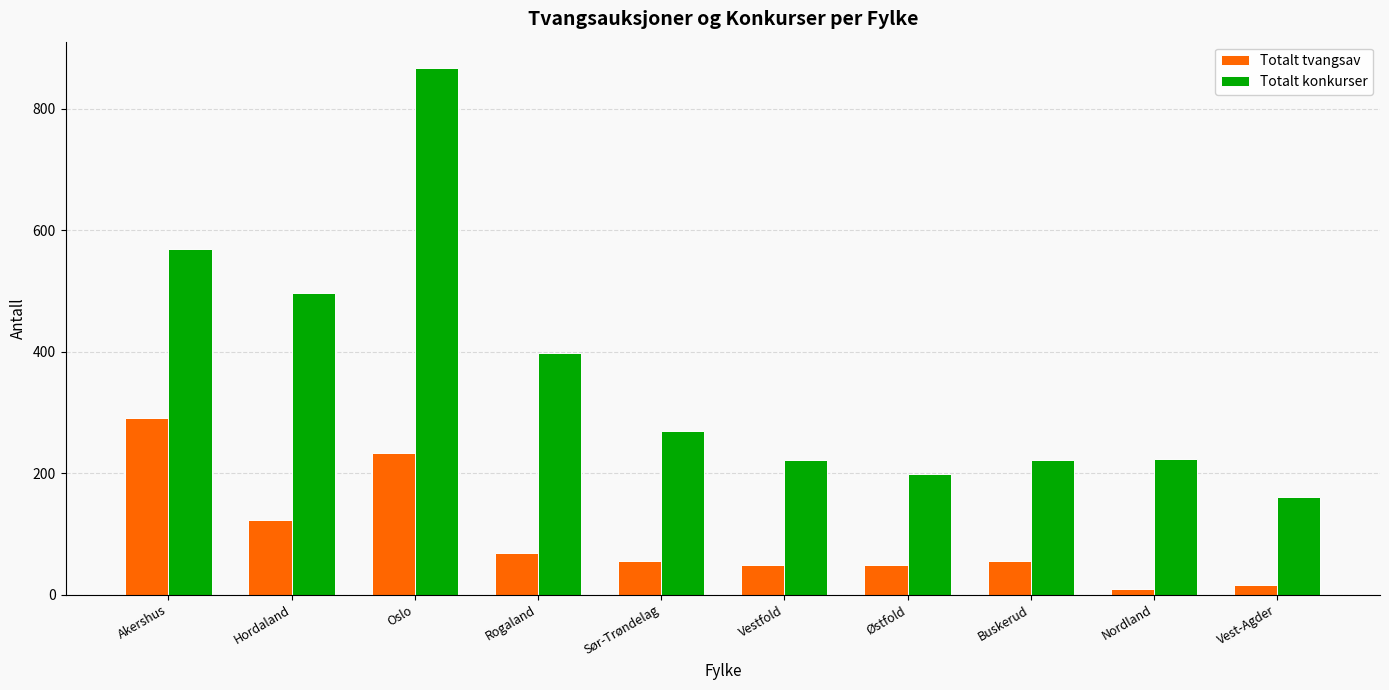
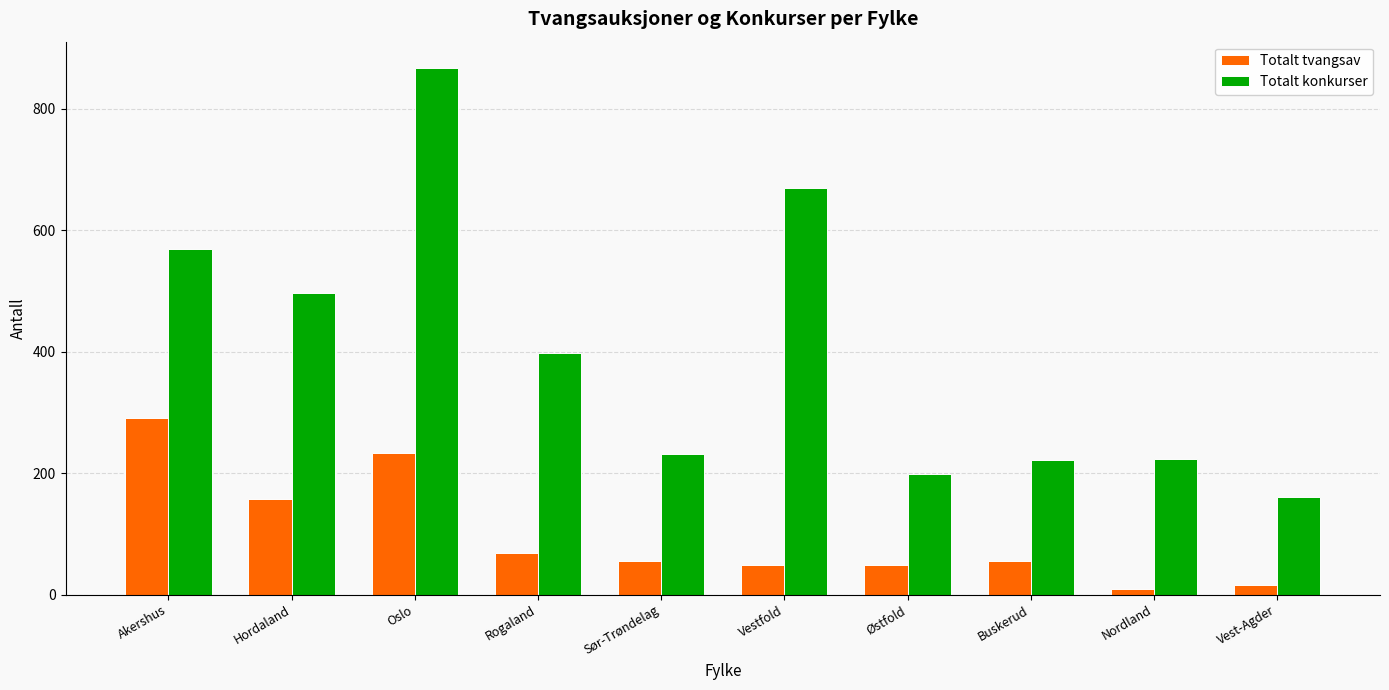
  {
    "Totalt tvangsav": {
      "Akershus": 290,
-     "Hordaland": 120,
+     "Hordaland": 160,
      "Oslo": 230,
      "Rogaland": 70,
      "Sør-Trøndelag": 60,
      "Vestfold": 50,
      "Østfold": 50,
      "Buskerud": 60,
      "Nordland": 10,
      "Vest-Agder": 20
    },
    "Totalt konkurser": {
      "Akershus": 570,
      "Hordaland": 500,
      "Oslo": 870,
      "Rogaland": 400,
-     "Sør-Trøndelag": 270,
-     "Vestfold": 220,
+     "Sør-Trøndelag": 230,
+     "Vestfold": 670,
      "Østfold": 200,
      "Buskerud": 220,
      "Nordland": 220,
      "Vest-Agder": 160
    }
  }
